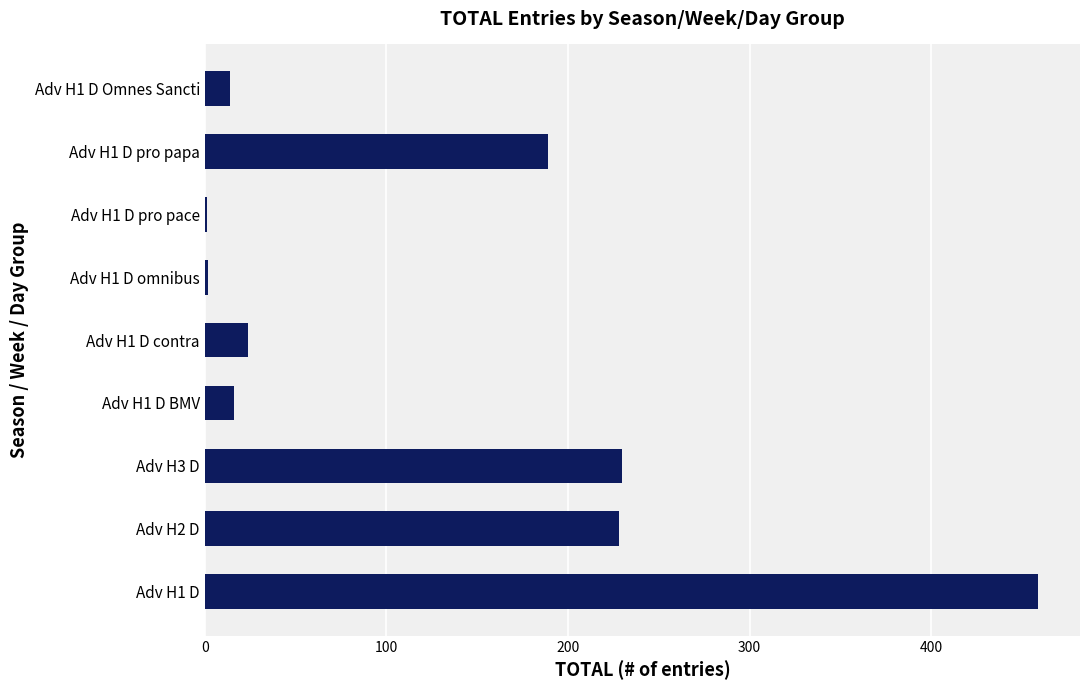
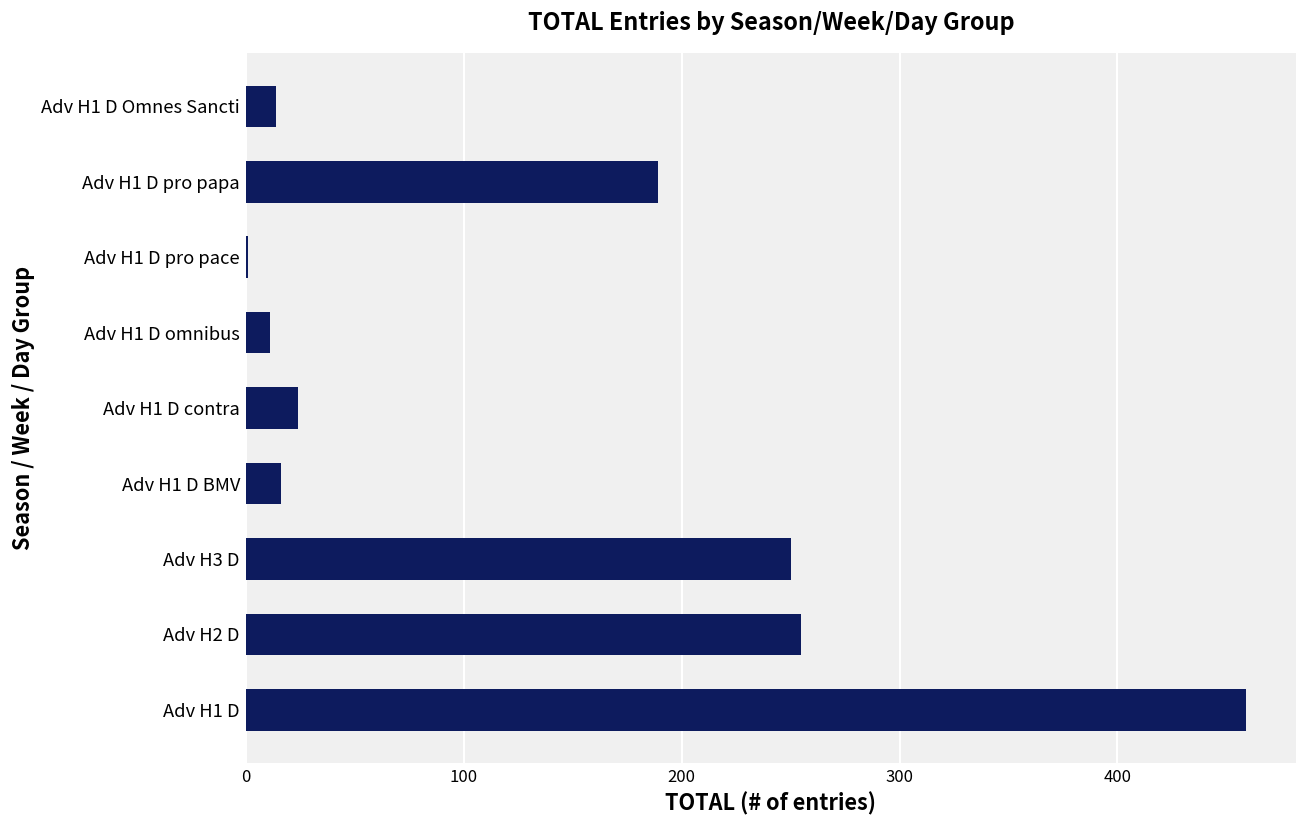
  {
    "Adv H1 D Omnes Sancti": 14,
    "Adv H1 D pro papa": 189,
-   "Adv H1 D omnibus": 2,
+   "Adv H1 D omnibus": 11,
    "Adv H1 D contra": 24,
    "Adv H1 D BMV": 16,
-   "Adv H3 D": 230,
-   "Adv H2 D": 228,
+   "Adv H3 D": 250,
+   "Adv H2 D": 255,
    "Adv H1 D": 459
  }
